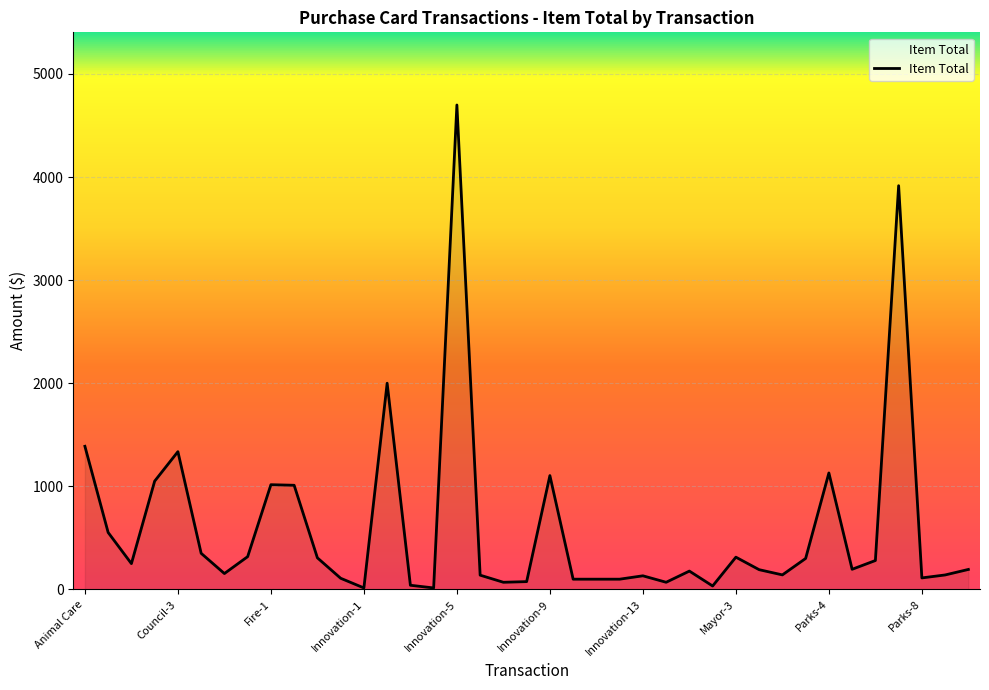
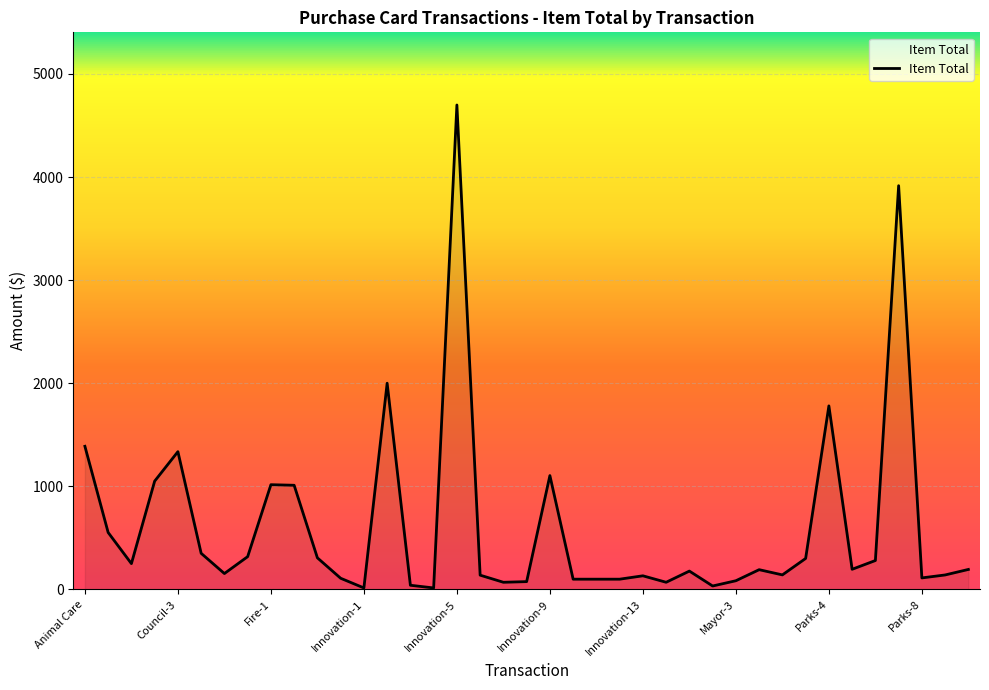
  {
    "Animal Care": 1390,
    "Council-3": 1340,
    "Fire-1": 1020,
    "Innovation-1": 10,
    "Innovation-5": 4700,
    "Innovation-9": 1100,
    "Innovation-13": 130,
-   "Mayor-3": 310,
-   "Parks-4": 1130,
+   "Mayor-3": 80,
+   "Parks-4": 1780,
    "Parks-8": 110
  }
